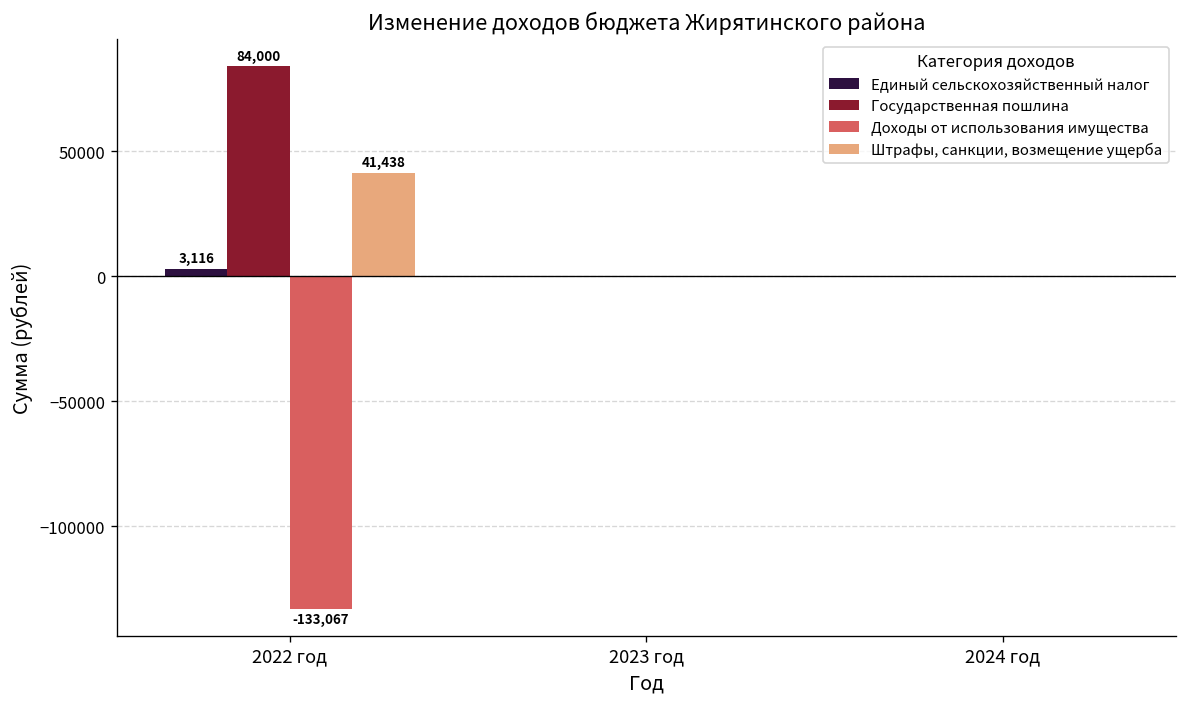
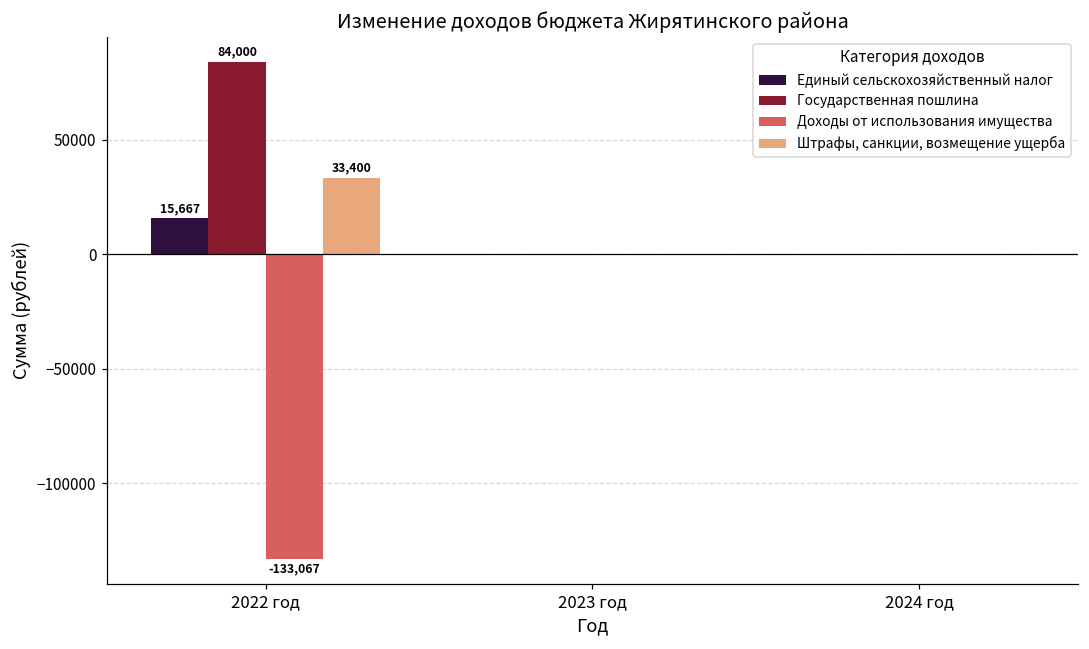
  {
    "Единый сельскохозяйственный налог": {
-     "2022 год": "3,116"
+     "2022 год": "15,667"
    },
    "Государственная пошлина": {
      "2022 год": "84,000"
    },
    "Доходы от использования имущества": {
      "2022 год": "-133,067"
    },
    "Штрафы, санкции, возмещение ущерба": {
-     "2022 год": "41,438"
+     "2022 год": "33,400"
    }
  }
